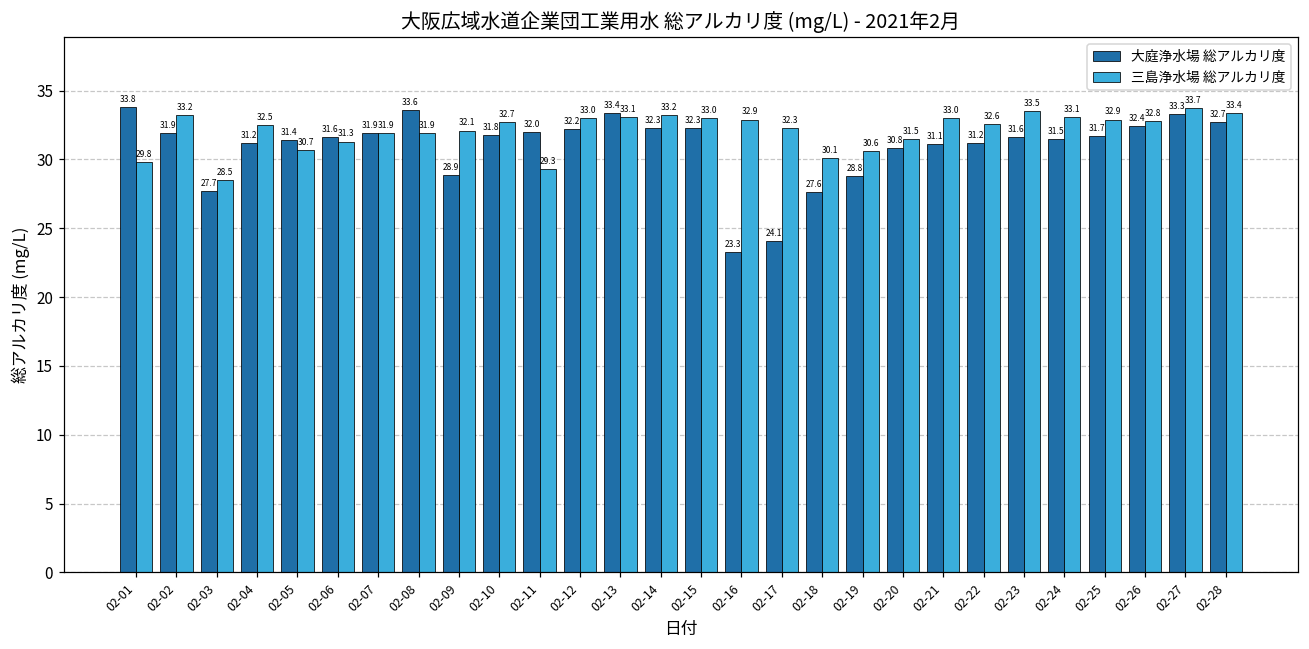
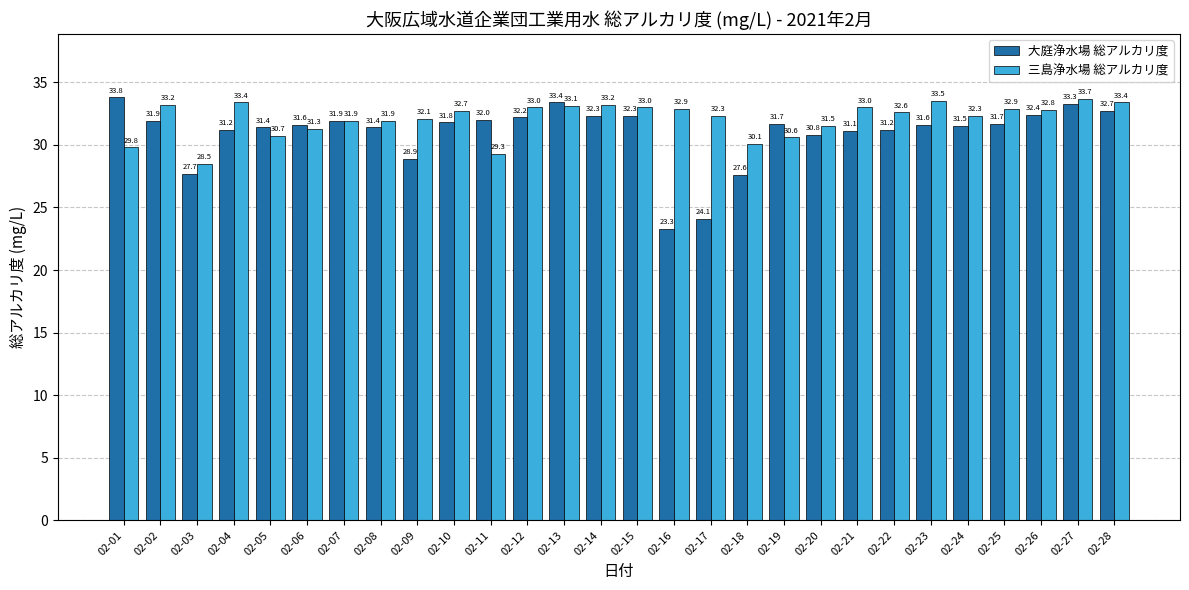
  {
    "大庭浄水場 総アルカリ度": {
      "02-01": 33.8,
      "02-02": 31.9,
      "02-03": 27.7,
      "02-04": 31.2,
      "02-05": 31.4,
      "02-06": 31.6,
      "02-07": 31.9,
-     "02-08": 33.6,
+     "02-08": 31.4,
      "02-09": 28.9,
      "02-10": 31.8,
      "02-11": 32.0,
      "02-12": 32.2,
      "02-13": 33.4,
      "02-14": 32.3,
      "02-15": 32.3,
      "02-16": 23.3,
      "02-17": 24.1,
      "02-18": 27.6,
-     "02-19": 28.8,
+     "02-19": 31.7,
      "02-20": 30.8,
      "02-21": 31.1,
      "02-22": 31.2,
      "02-23": 31.6,
      "02-24": 31.5,
      "02-25": 31.7,
      "02-26": 32.4,
      "02-27": 33.3,
      "02-28": 32.7
    },
    "三島浄水場 総アルカリ度": {
      "02-01": 29.8,
      "02-02": 33.2,
      "02-03": 28.5,
-     "02-04": 32.5,
+     "02-04": 33.4,
      "02-05": 30.7,
      "02-06": 31.3,
      "02-07": 31.9,
      "02-08": 31.9,
      "02-09": 32.1,
      "02-10": 32.7,
      "02-11": 29.3,
      "02-12": 33.0,
      "02-13": 33.1,
      "02-14": 33.2,
      "02-15": 33.0,
      "02-16": 32.9,
      "02-17": 32.3,
      "02-18": 30.1,
      "02-19": 30.6,
      "02-20": 31.5,
      "02-21": 33.0,
      "02-22": 32.6,
      "02-23": 33.5,
-     "02-24": 33.1,
+     "02-24": 32.3,
      "02-25": 32.9,
      "02-26": 32.8,
      "02-27": 33.7,
      "02-28": 33.4
    }
  }
